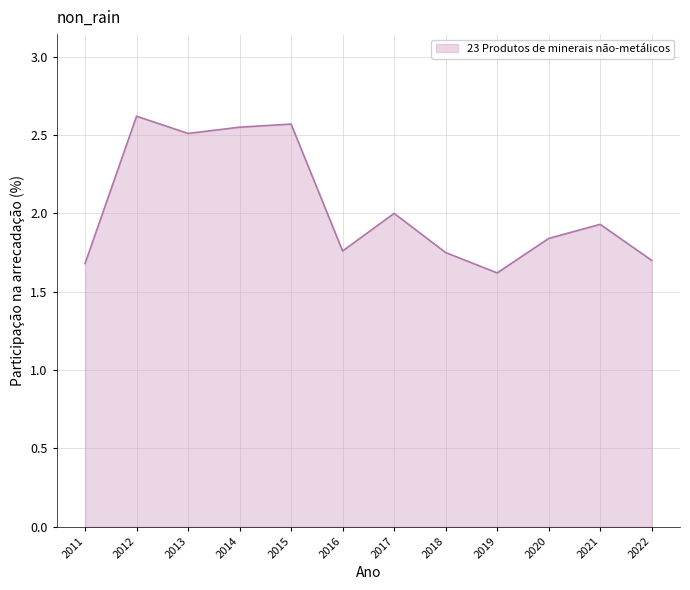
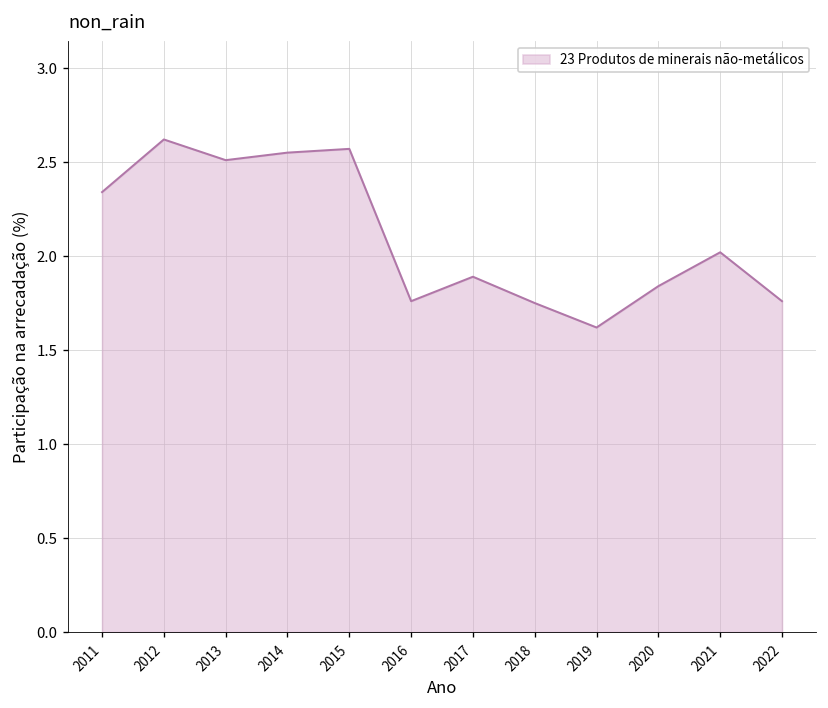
  {
-   "2011": 1.68,
+   "2011": 2.34,
    "2012": 2.62,
    "2013": 2.51,
    "2014": 2.55,
    "2015": 2.57,
    "2016": 1.76,
-   "2017": 2.00,
+   "2017": 1.89,
    "2018": 1.75,
    "2019": 1.62,
    "2020": 1.84,
-   "2021": 1.93,
-   "2022": 1.70
+   "2021": 2.02,
+   "2022": 1.76
  }
